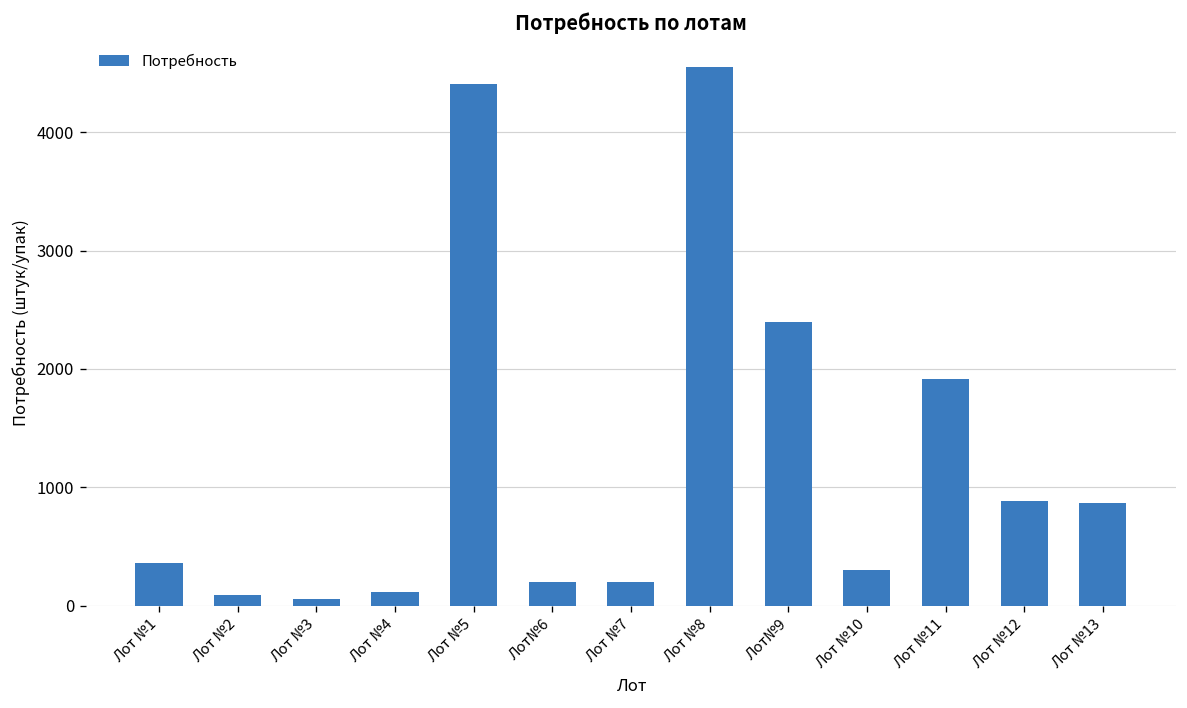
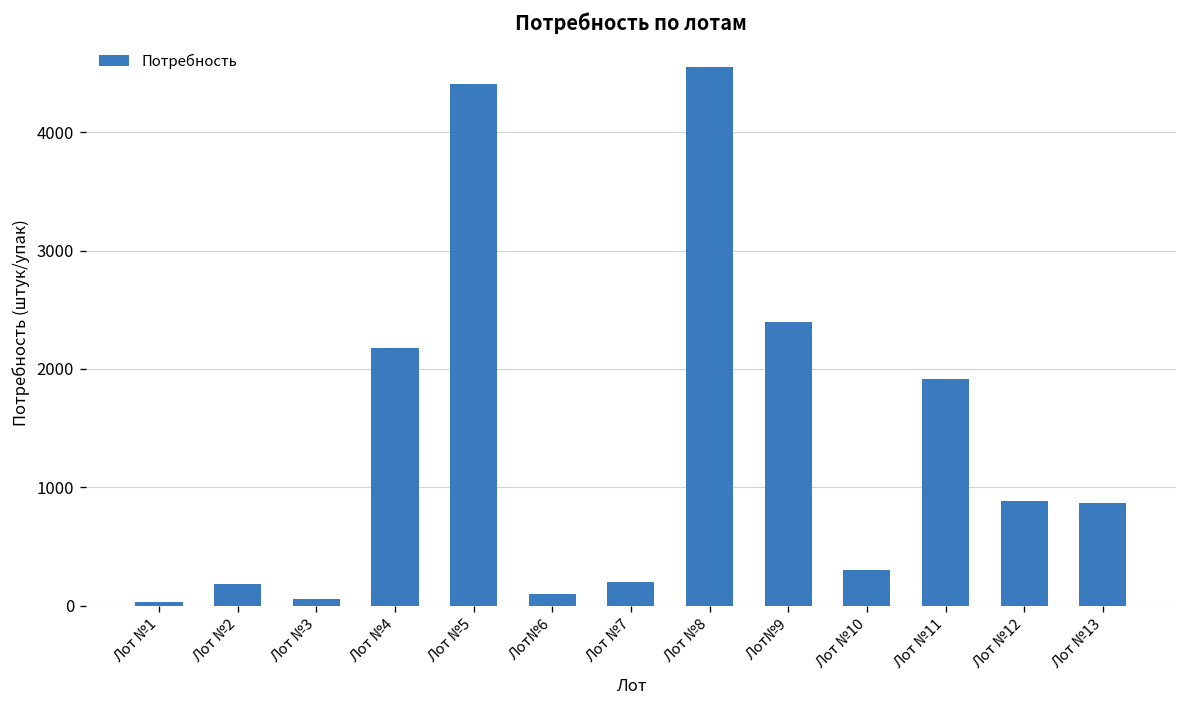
  {
-   "Лот №1": 400,
-   "Лот №2": 100,
+   "Лот №1": 0,
+   "Лот №2": 200,
    "Лот №3": 100,
-   "Лот №4": 100,
+   "Лот №4": 2200,
    "Лот №5": 4400,
-   "Лот№6": 200,
+   "Лот№6": 100,
    "Лот №7": 200,
    "Лот №8": 4600,
    "Лот№9": 2400,
    "Лот №10": 300,
    "Лот №11": 1900,
    "Лот №12": 900,
    "Лот №13": 900
  }
